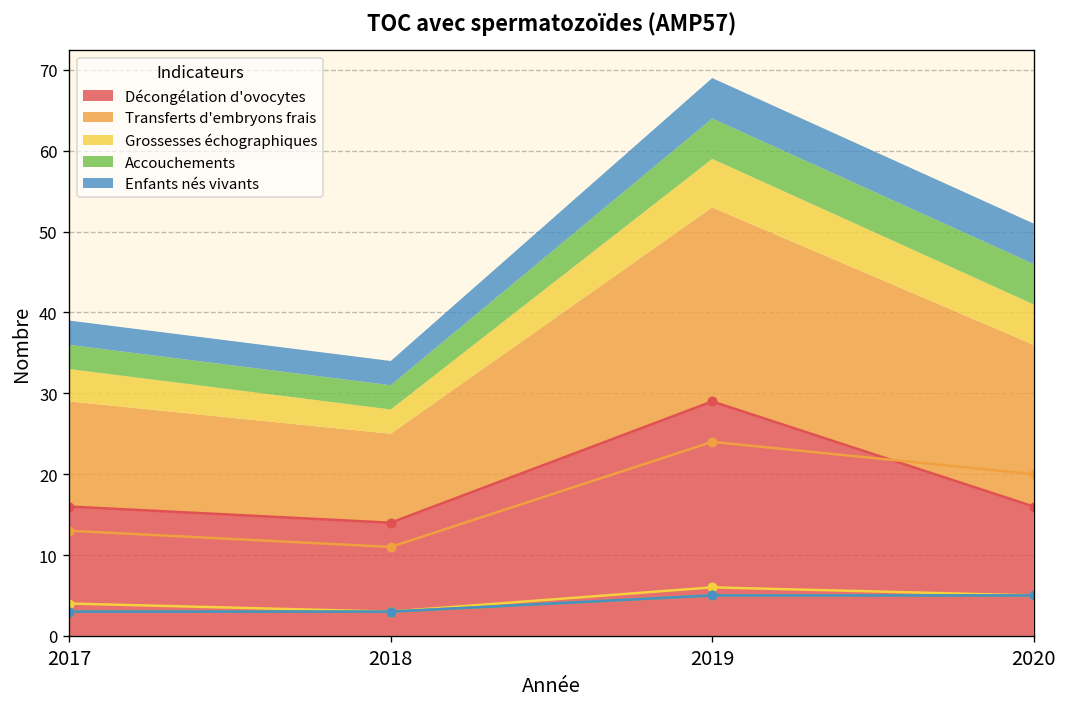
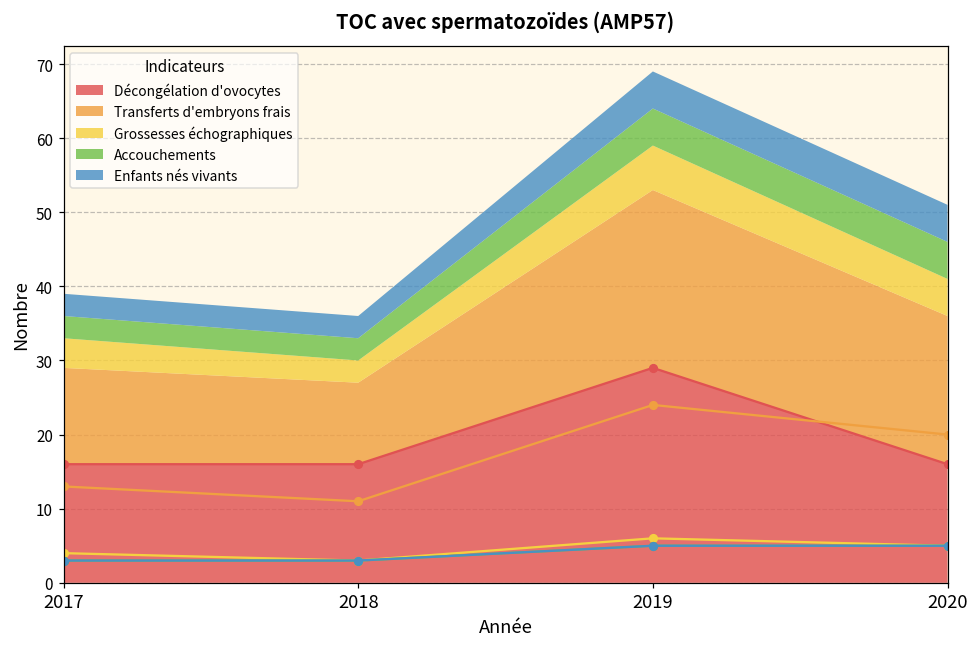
  {
    "Décongélation d'ovocytes": {
      "2017": 16,
-     "2018": 14,
+     "2018": 16,
      "2019": 29,
      "2020": 16
    },
    "Enfants nés vivants": {
      "2017": 3,
      "2018": 3,
      "2019": 5,
      "2020": 5
    }
  }
